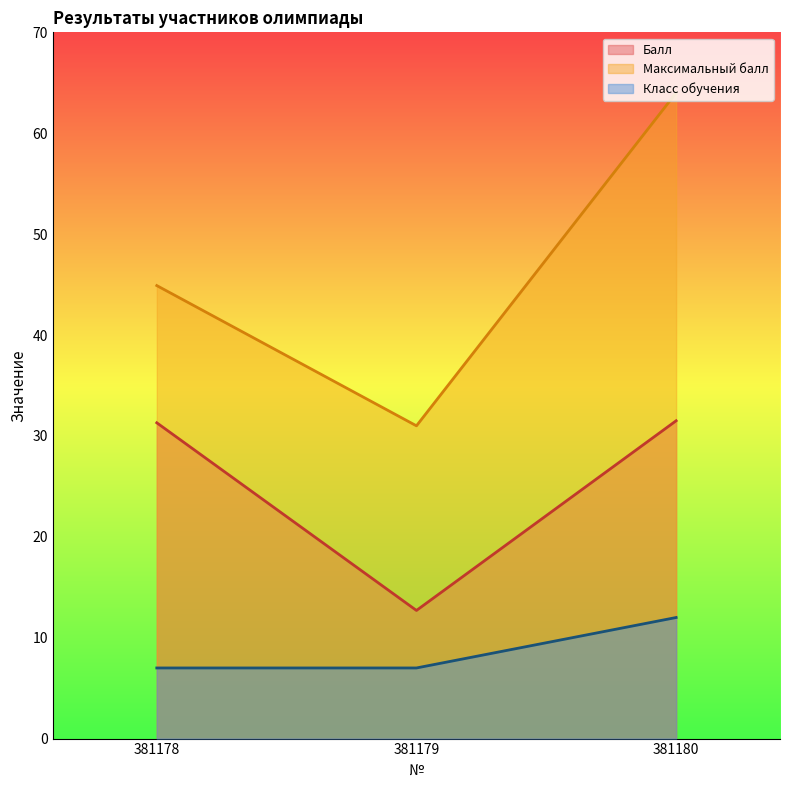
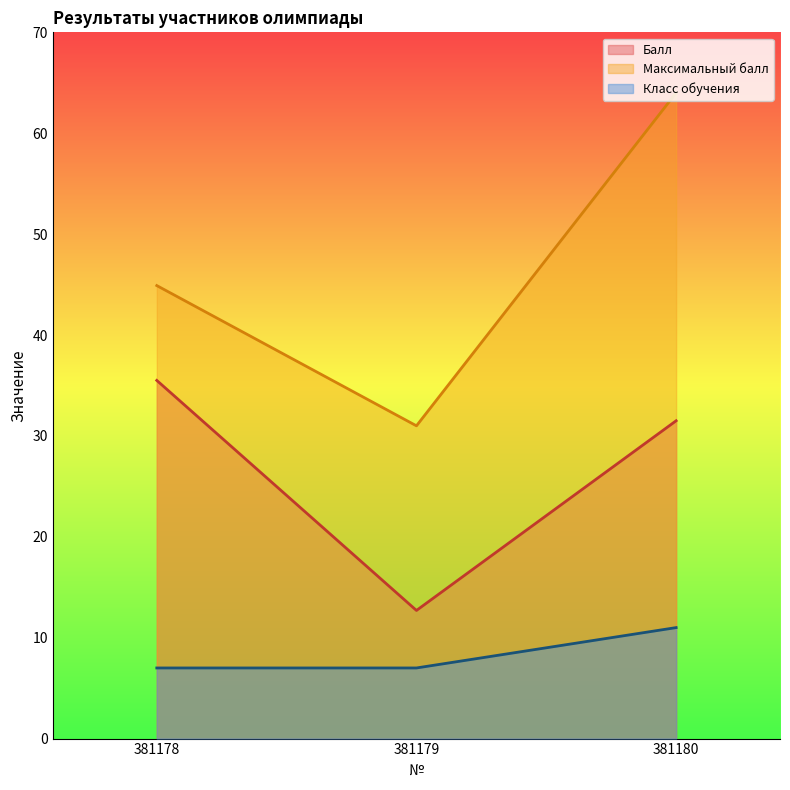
  {
    "Балл": {
-     "381178": 31.3,
+     "381178": 35.5,
      "381179": 12.7,
      "381180": 31.5
    },
    "Максимальный балл": {
      "381178": 44.9,
      "381179": 31.0
    },
    "Класс обучения": {
      "381178": 7,
      "381179": 7,
-     "381180": 12
+     "381180": 11
    }
  }
